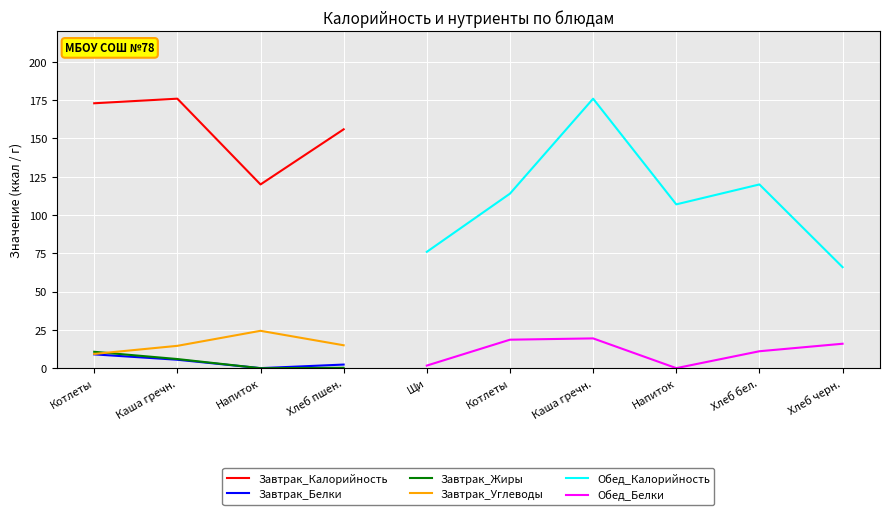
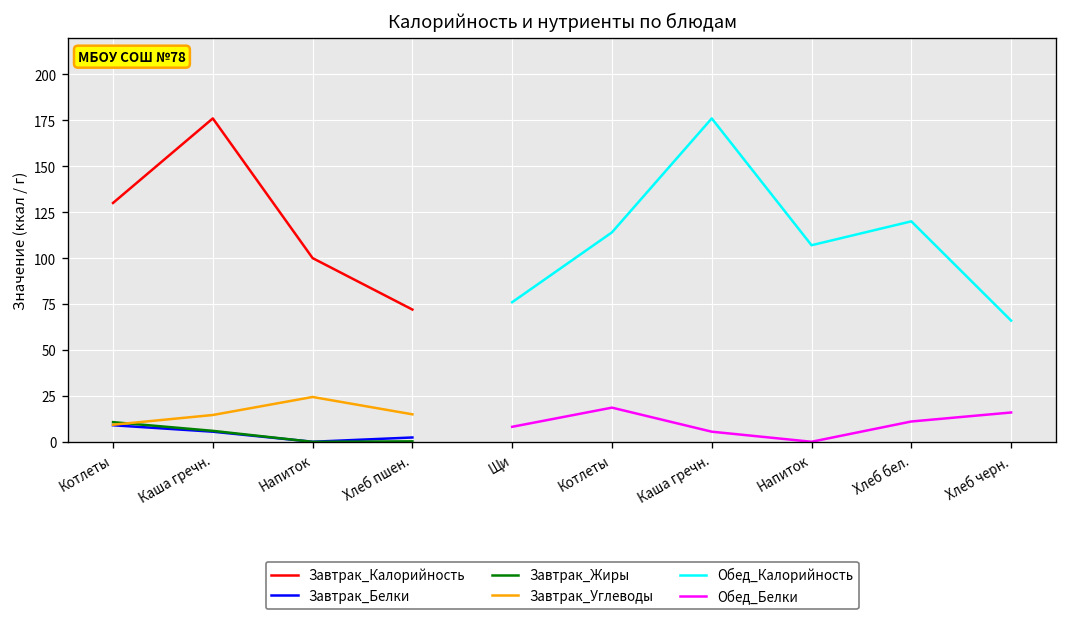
  {
    "Завтрак_Калорийность": {
-     "Котлеты": 173,
+     "Котлеты": 130,
      "Каша гречн.": 176,
-     "Напиток": 120,
-     "Хлеб пшен.": 156
+     "Напиток": 100,
+     "Хлеб пшен.": 72
    },
    "Завтрак_Белки": {
      "Хлеб пшен.": 2
    },
    "Завтрак_Жиры": {
      "Хлеб пшен.": 0
    },
    "Завтрак_Углеводы": {
      "Каша гречн.": 15,
      "Напиток": 24,
      "Хлеб пшен.": 15
    },
    "Обед_Калорийность": {
      "Щи": 76,
      "Котлеты": 114,
      "Каша гречн.": 176,
      "Напиток": 107,
      "Хлеб бел.": 120,
      "Хлеб черн.": 66
    },
    "Обед_Белки": {
-     "Щи": 2,
+     "Щи": 8,
      "Котлеты": 19,
-     "Каша гречн.": 19,
+     "Каша гречн.": 6,
      "Напиток": 0,
      "Хлеб бел.": 11,
      "Хлеб черн.": 16
    }
  }
